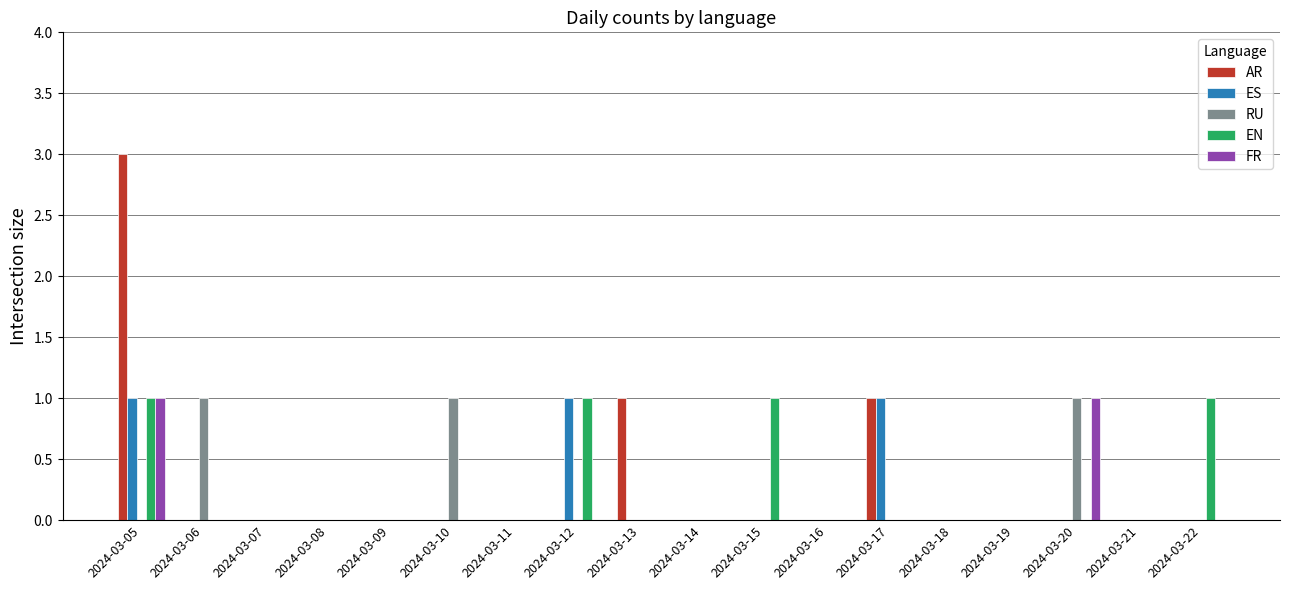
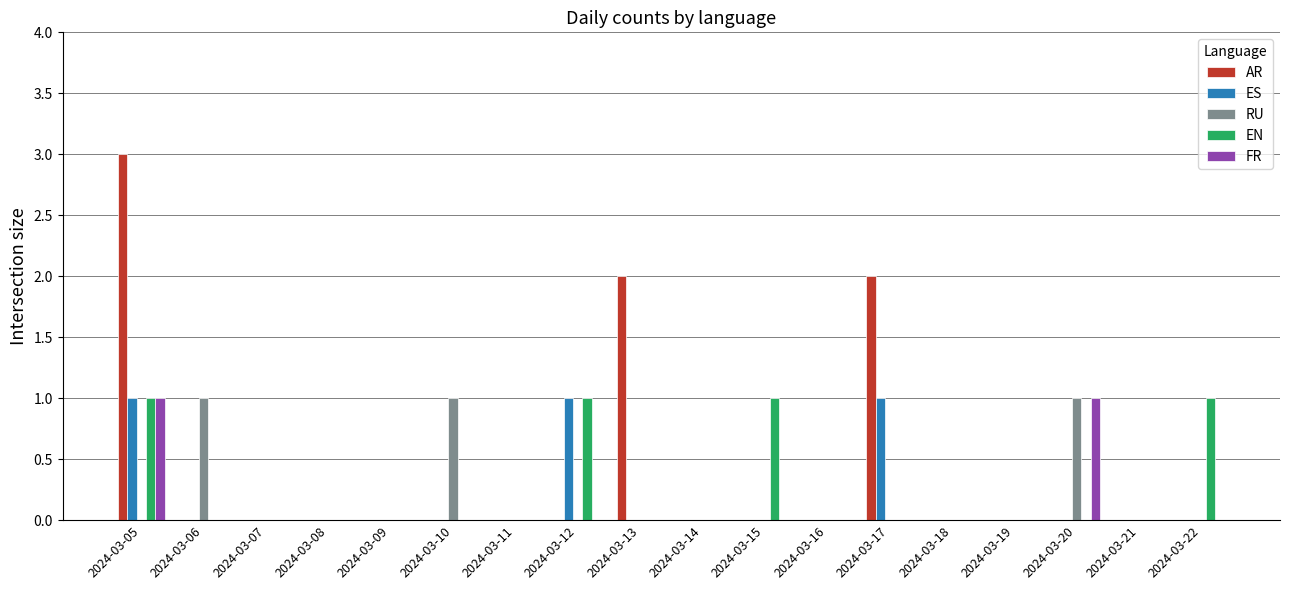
  {
    "AR": {
      "2024-03-05": 3,
      "2024-03-06": 0,
      "2024-03-07": 0,
      "2024-03-08": 0,
      "2024-03-09": 0,
      "2024-03-10": 0,
      "2024-03-11": 0,
      "2024-03-12": 0,
-     "2024-03-13": 1,
+     "2024-03-13": 2,
      "2024-03-14": 0,
      "2024-03-15": 0,
      "2024-03-16": 0,
-     "2024-03-17": 1,
+     "2024-03-17": 2,
      "2024-03-18": 0,
      "2024-03-19": 0,
      "2024-03-20": 0,
      "2024-03-21": 0,
      "2024-03-22": 0
    },
    "ES": {
      "2024-03-05": 1,
      "2024-03-06": 0,
      "2024-03-07": 0,
      "2024-03-08": 0,
      "2024-03-09": 0,
      "2024-03-10": 0,
      "2024-03-11": 0,
      "2024-03-12": 1,
      "2024-03-13": 0,
      "2024-03-14": 0,
      "2024-03-15": 0,
      "2024-03-16": 0,
      "2024-03-17": 1,
      "2024-03-18": 0,
      "2024-03-19": 0,
      "2024-03-20": 0,
      "2024-03-21": 0,
      "2024-03-22": 0
    },
    "RU": {
      "2024-03-05": 0,
      "2024-03-06": 1,
      "2024-03-07": 0,
      "2024-03-08": 0,
      "2024-03-09": 0,
      "2024-03-10": 1,
      "2024-03-11": 0,
      "2024-03-12": 0,
      "2024-03-13": 0,
      "2024-03-14": 0,
      "2024-03-15": 0,
      "2024-03-16": 0,
      "2024-03-17": 0,
      "2024-03-18": 0,
      "2024-03-19": 0,
      "2024-03-20": 1,
      "2024-03-21": 0,
      "2024-03-22": 0
    },
    "EN": {
      "2024-03-05": 1,
      "2024-03-06": 0,
      "2024-03-07": 0,
      "2024-03-08": 0,
      "2024-03-09": 0,
      "2024-03-10": 0,
      "2024-03-11": 0,
      "2024-03-12": 1,
      "2024-03-13": 0,
      "2024-03-14": 0,
      "2024-03-15": 1,
      "2024-03-16": 0,
      "2024-03-17": 0,
      "2024-03-18": 0,
      "2024-03-19": 0,
      "2024-03-20": 0,
      "2024-03-21": 0,
      "2024-03-22": 1
    },
    "FR": {
      "2024-03-05": 1,
      "2024-03-06": 0,
      "2024-03-07": 0,
      "2024-03-08": 0,
      "2024-03-09": 0,
      "2024-03-10": 0,
      "2024-03-11": 0,
      "2024-03-12": 0,
      "2024-03-13": 0,
      "2024-03-14": 0,
      "2024-03-15": 0,
      "2024-03-16": 0,
      "2024-03-17": 0,
      "2024-03-18": 0,
      "2024-03-19": 0,
      "2024-03-20": 1,
      "2024-03-21": 0,
      "2024-03-22": 0
    }
  }
